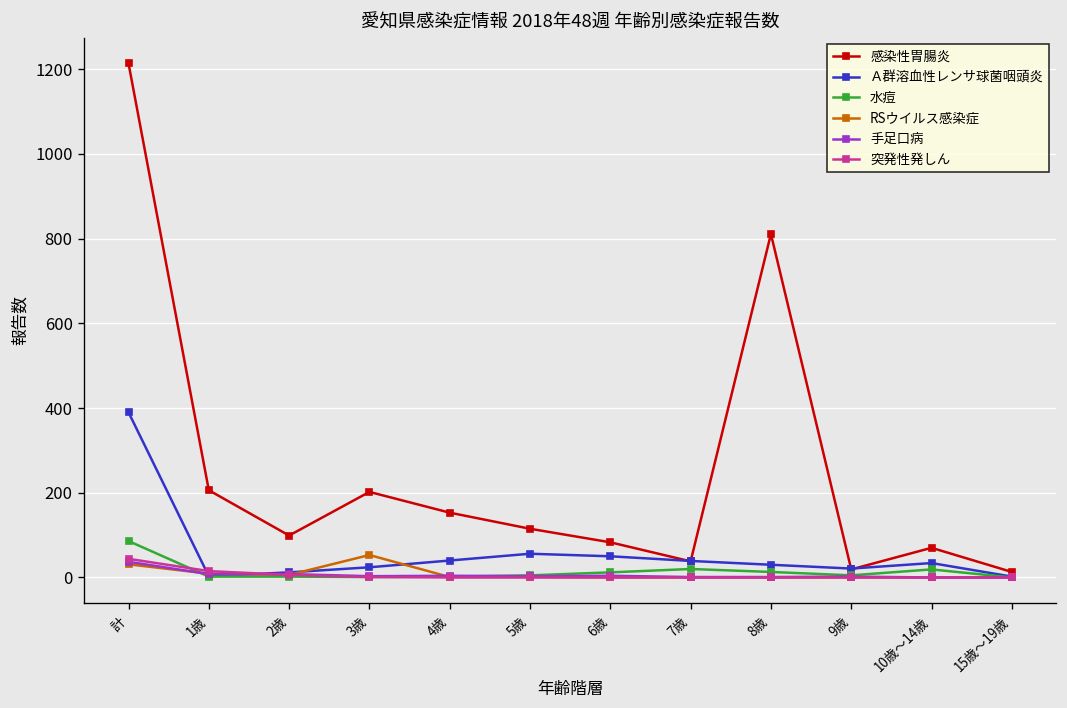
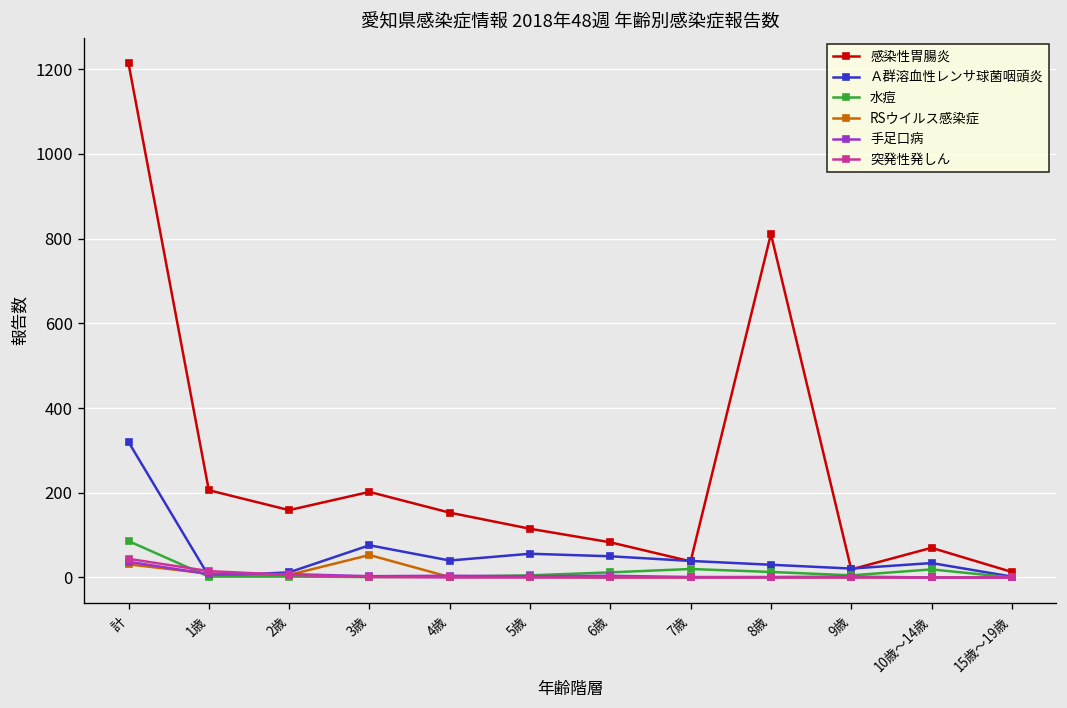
  {
    "感染性胃腸炎": {
      "計": 1210,
      "1歳": 210,
-     "2歳": 100,
+     "2歳": 160,
      "3歳": 200,
      "4歳": 150,
      "5歳": 120,
      "6歳": 80,
      "8歳": 810,
      "10歳～14歳": 70,
      "15歳～19歳": 10
    },
    "Ａ群溶血性レンサ球菌咽頭炎": {
-     "計": 390,
-     "3歳": 20,
+     "計": 320,
+     "3歳": 80,
      "4歳": 40,
      "5歳": 60,
      "6歳": 50,
      "8歳": 30,
      "10歳～14歳": 30
    },
    "水痘": {
      "計": 90,
      "6歳": 10,
      "7歳": 20,
      "8歳": 10,
      "10歳～14歳": 20
    },
    "RSウイルス感染症": {
      "3歳": 50
    }
  }
